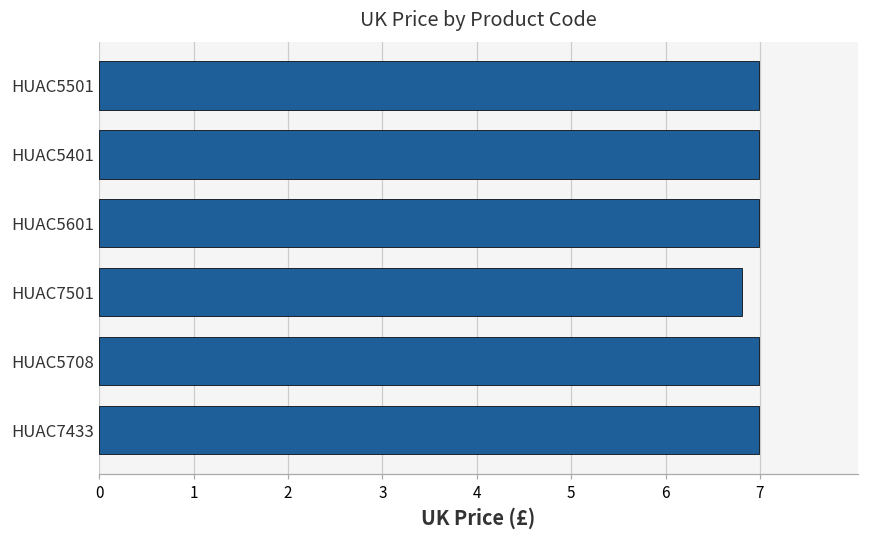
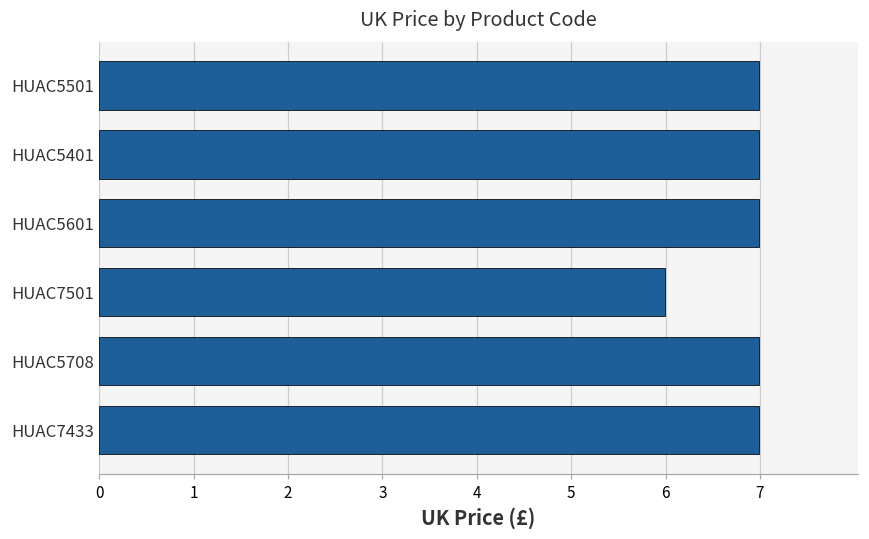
  {
    "HUAC5501": 7.0,
    "HUAC5401": 7.0,
    "HUAC5601": 7.0,
-   "HUAC7501": 6.8,
+   "HUAC7501": 6.0,
    "HUAC5708": 7.0,
    "HUAC7433": 7.0
  }
